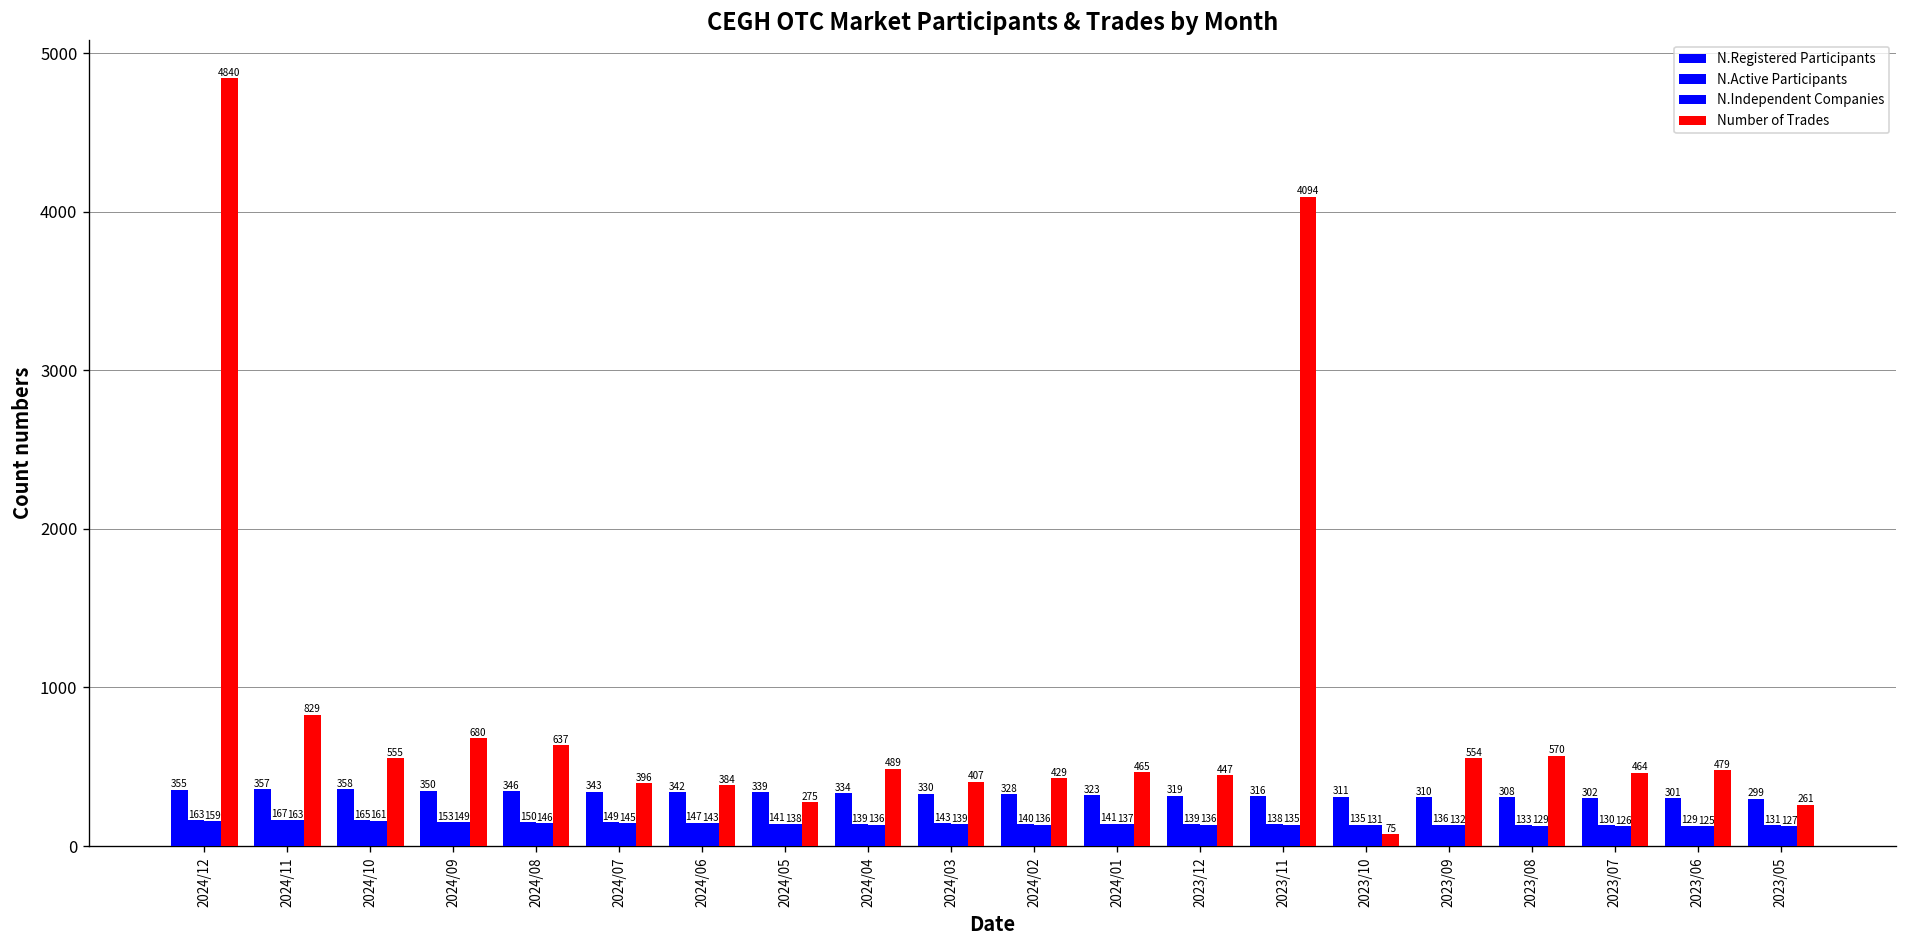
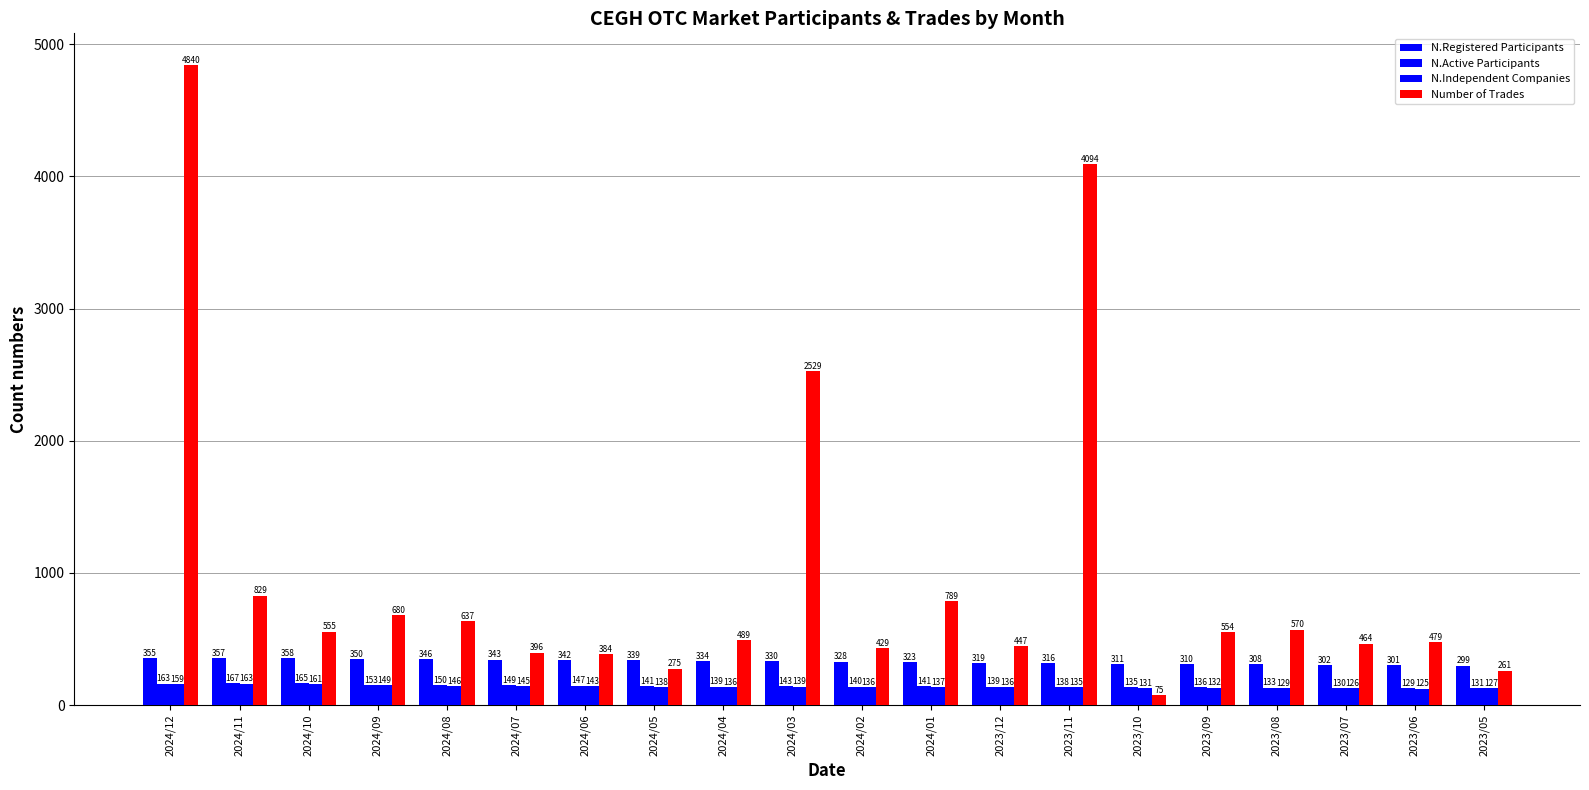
  {
    "Number of Trades": {
      "2024/12": 4840,
      "2024/11": 829,
      "2024/10": 555,
      "2024/09": 680,
      "2024/08": 637,
      "2024/07": 396,
      "2024/06": 384,
      "2024/05": 275,
      "2024/04": 489,
-     "2024/03": 407,
+     "2024/03": 2529,
      "2024/02": 429,
-     "2024/01": 465,
+     "2024/01": 789,
      "2023/12": 447,
      "2023/11": 4094,
      "2023/10": 75,
      "2023/09": 554,
      "2023/08": 570,
      "2023/07": 464,
      "2023/06": 479,
      "2023/05": 261
    }
  }
